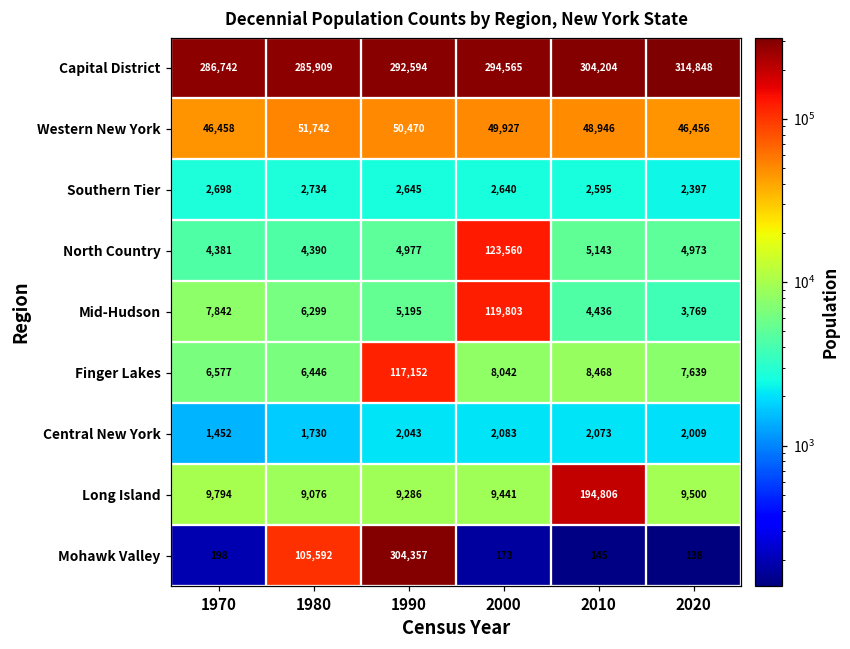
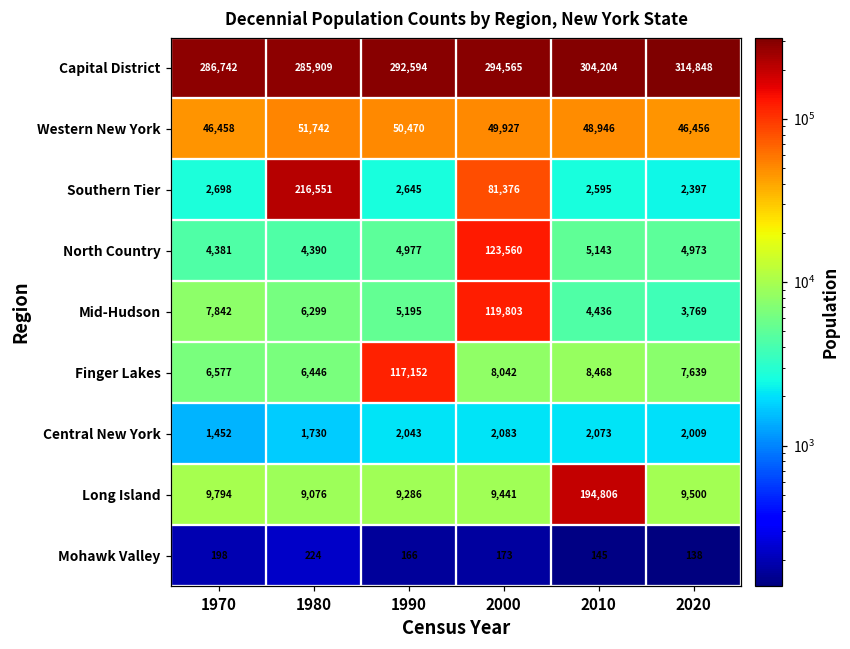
  {
    "Capital District": {
      "1970": "286,742",
      "1980": "285,909",
      "1990": "292,594",
      "2000": "294,565",
      "2010": "304,204",
      "2020": "314,848"
    },
    "Western New York": {
      "1970": "46,458",
      "1980": "51,742",
      "1990": "50,470",
      "2000": "49,927",
      "2010": "48,946",
      "2020": "46,456"
    },
    "Southern Tier": {
      "1970": "2,698",
-     "1980": "2,734",
+     "1980": "216,551",
      "1990": "2,645",
-     "2000": "2,640",
+     "2000": "81,376",
      "2010": "2,595",
      "2020": "2,397"
    },
    "North Country": {
      "1970": "4,381",
      "1980": "4,390",
      "1990": "4,977",
      "2000": "123,560",
      "2010": "5,143",
      "2020": "4,973"
    },
    "Mid-Hudson": {
      "1970": "7,842",
      "1980": "6,299",
      "1990": "5,195",
      "2000": "119,803",
      "2010": "4,436",
      "2020": "3,769"
    },
    "Finger Lakes": {
      "1970": "6,577",
      "1980": "6,446",
      "1990": "117,152",
      "2000": "8,042",
      "2010": "8,468",
      "2020": "7,639"
    },
    "Central New York": {
      "1970": "1,452",
      "1980": "1,730",
      "1990": "2,043",
      "2000": "2,083",
      "2010": "2,073",
      "2020": "2,009"
    },
    "Long Island": {
      "1970": "9,794",
      "1980": "9,076",
      "1990": "9,286",
      "2000": "9,441",
      "2010": "194,806",
      "2020": "9,500"
    },
    "Mohawk Valley": {
      "1970": "198",
-     "1980": "105,592",
-     "1990": "304,357",
+     "1980": "224",
+     "1990": "166",
      "2000": "173",
      "2010": "145",
      "2020": "138"
    }
  }
